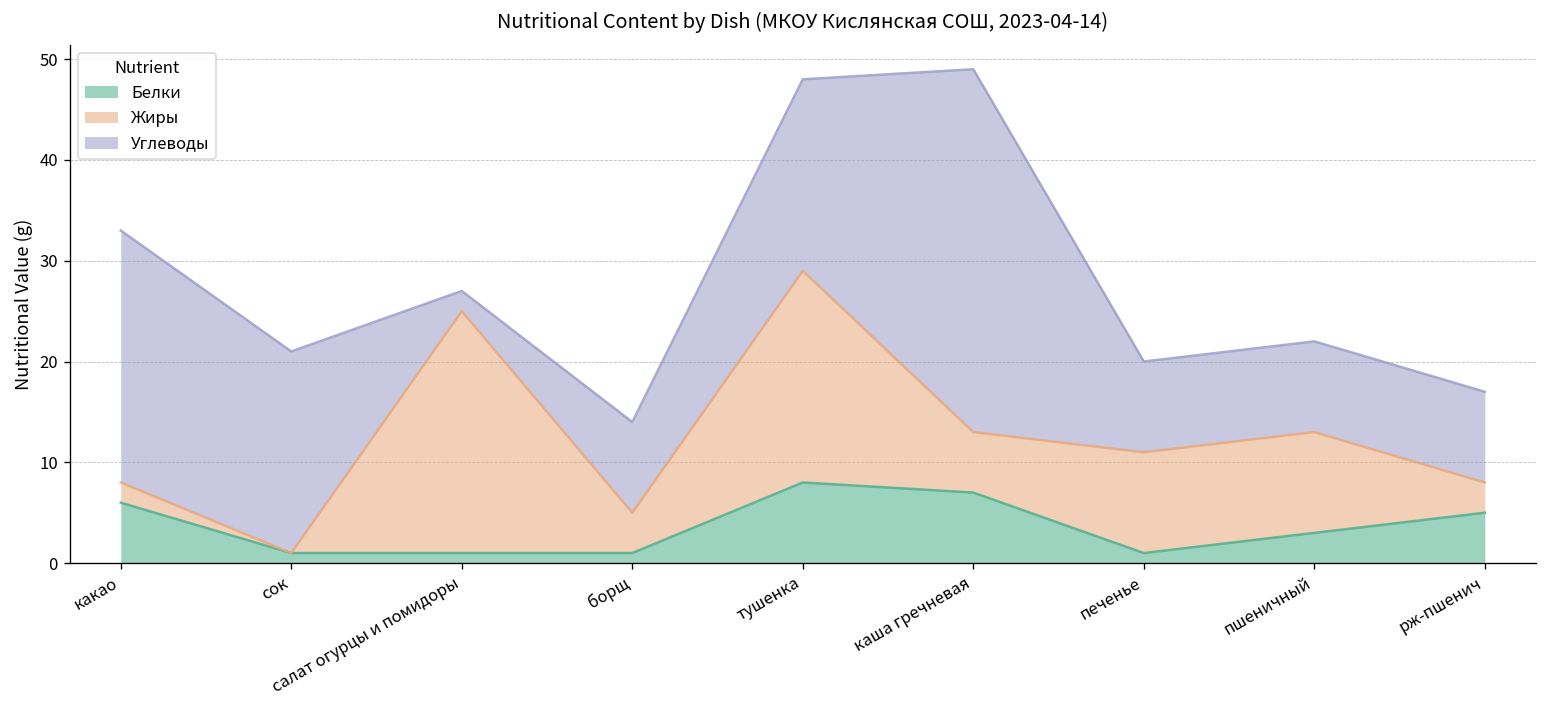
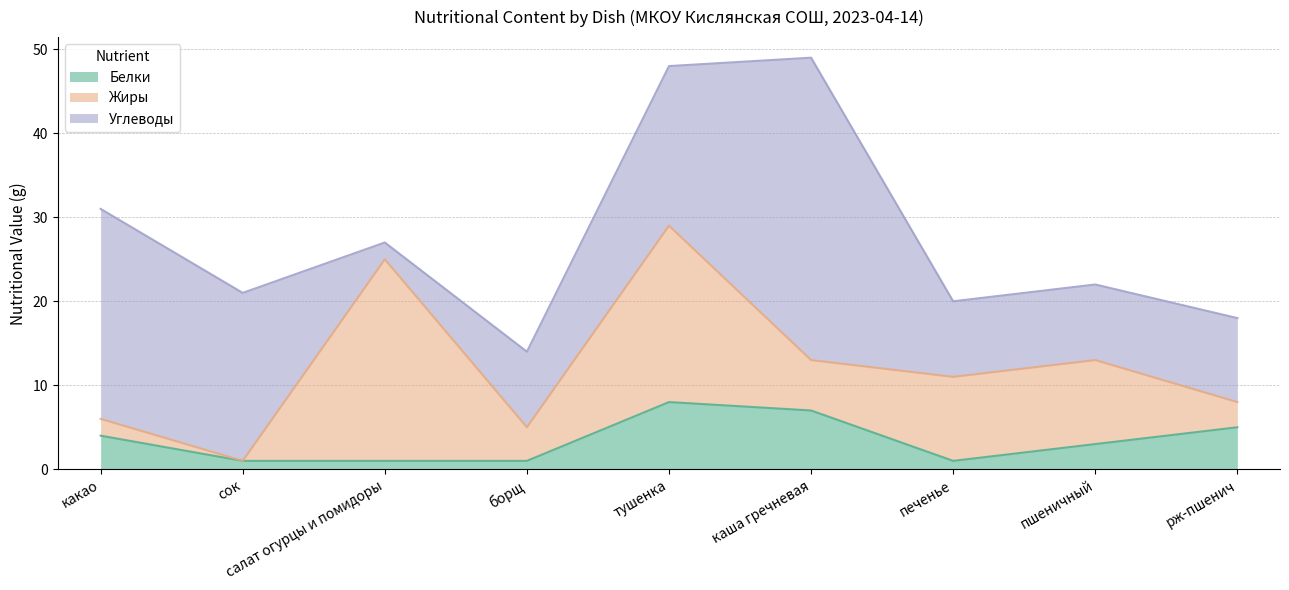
  {
    "Белки": {
-     "какао": 6,
+     "какао": 4,
      "салат огурцы и помидоры": 1,
      "борщ": 1,
      "тушенка": 8,
      "каша гречневая": 7,
      "печенье": 1,
      "пшеничный": 3,
      "рж-пшенич": 5
    },
    "Жиры": {
      "какао": 2,
      "салат огурцы и помидоры": 24,
      "борщ": 4,
      "тушенка": 21,
      "каша гречневая": 6,
      "печенье": 10,
      "пшеничный": 10,
      "рж-пшенич": 3
    },
    "Углеводы": {
      "какао": 25,
      "сок": 20,
      "салат огурцы и помидоры": 2,
      "борщ": 9,
      "тушенка": 19,
      "каша гречневая": 36,
      "печенье": 9,
      "пшеничный": 9,
-     "рж-пшенич": 9
+     "рж-пшенич": 10
    }
  }
